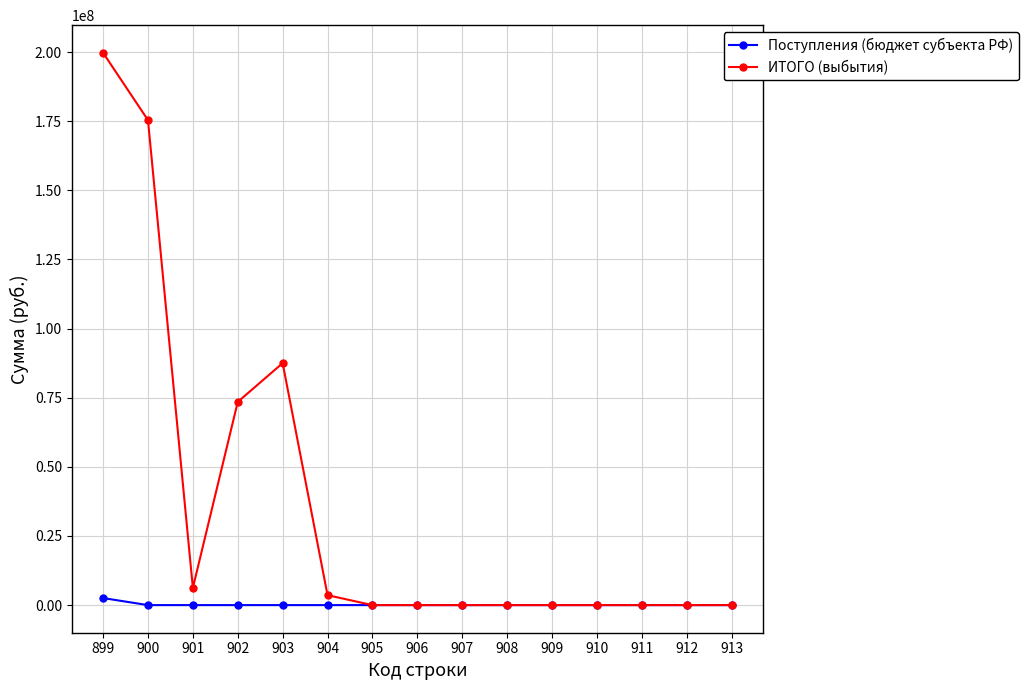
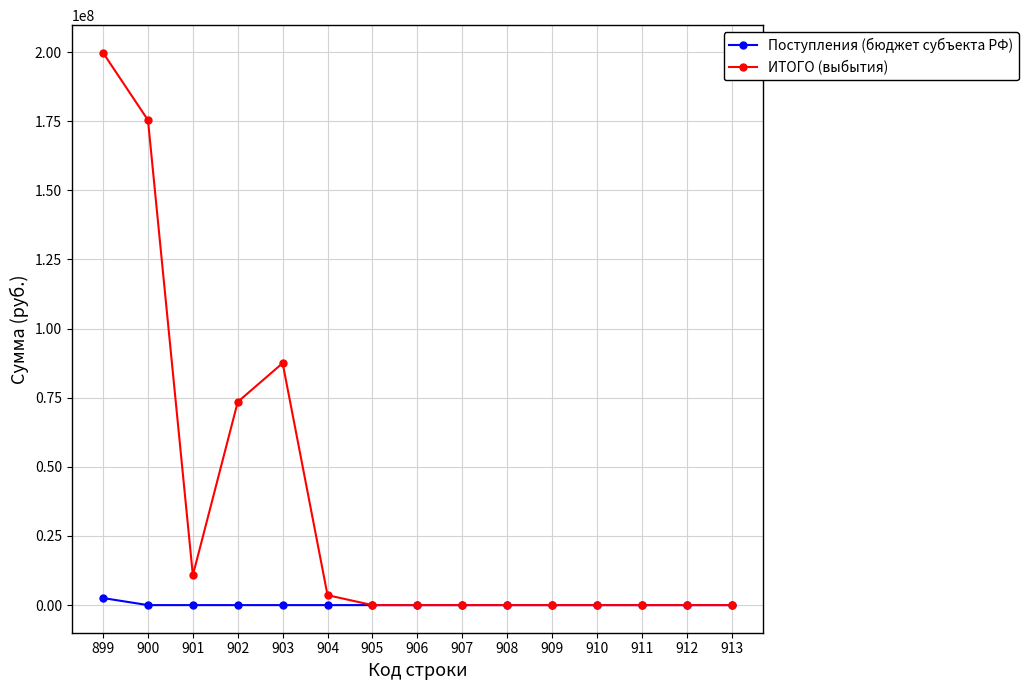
  {
    "Поступления (бюджет субъекта РФ)": {
      "899": 3000000,
      "900": 0,
      "901": 0,
      "902": 0,
      "903": 0,
      "904": 0
    },
    "ИТОГО (выбытия)": {
      "899": 200000000,
      "900": 175000000,
-     "901": 6000000,
+     "901": 11000000,
      "902": 73000000,
      "903": 88000000,
      "904": 4000000
    }
  }
